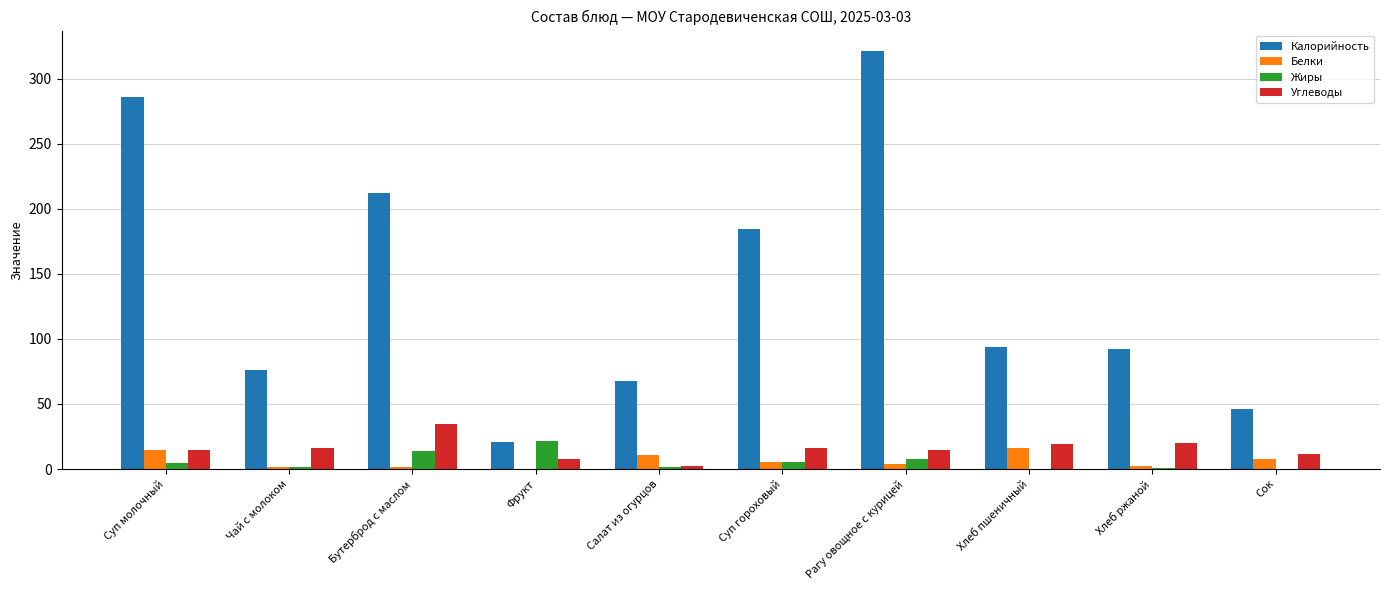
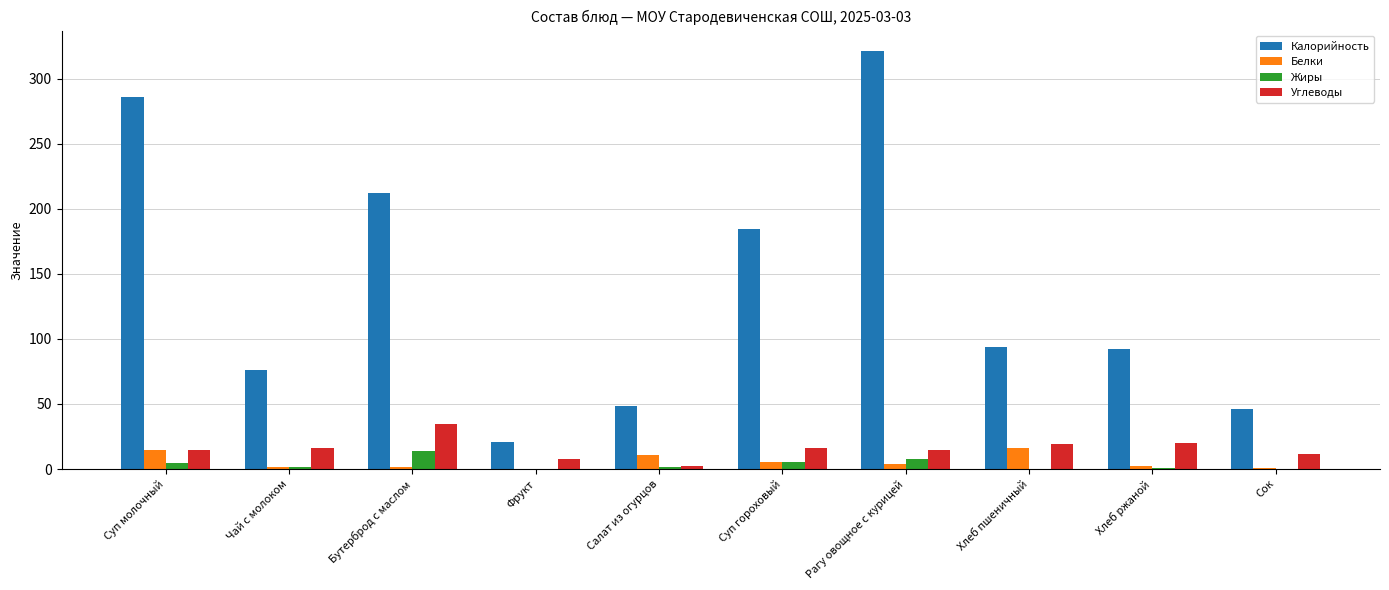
  {
    "Калорийность": {
      "Суп молочный": 286,
      "Чай с молоком": 76,
      "Бутерброд с маслом": 212,
      "Фрукт": 21,
-     "Салат из огурцов": 67,
+     "Салат из огурцов": 48,
      "Суп гороховый": 185,
      "Рагу овощное с курицей": 321,
      "Хлеб пшеничный": 94,
      "Хлеб ржаной": 92,
      "Сок": 46
    },
    "Белки": {
      "Суп молочный": 14,
      "Салат из огурцов": 11,
      "Суп гороховый": 5,
      "Рагу овощное с курицей": 4,
      "Хлеб пшеничный": 16,
      "Хлеб ржаной": 2,
-     "Сок": 7
+     "Сок": 1
    },
    "Жиры": {
      "Суп молочный": 5,
      "Бутерброд с маслом": 14,
-     "Фрукт": 21,
+     "Фрукт": 0,
      "Суп гороховый": 5,
      "Рагу овощное с курицей": 8
    },
    "Углеводы": {
      "Суп молочный": 14,
      "Чай с молоком": 16,
      "Бутерброд с маслом": 35,
      "Фрукт": 8,
      "Салат из огурцов": 2,
      "Суп гороховый": 16,
      "Рагу овощное с курицей": 14,
      "Хлеб пшеничный": 19,
      "Хлеб ржаной": 20,
      "Сок": 11
    }
  }
